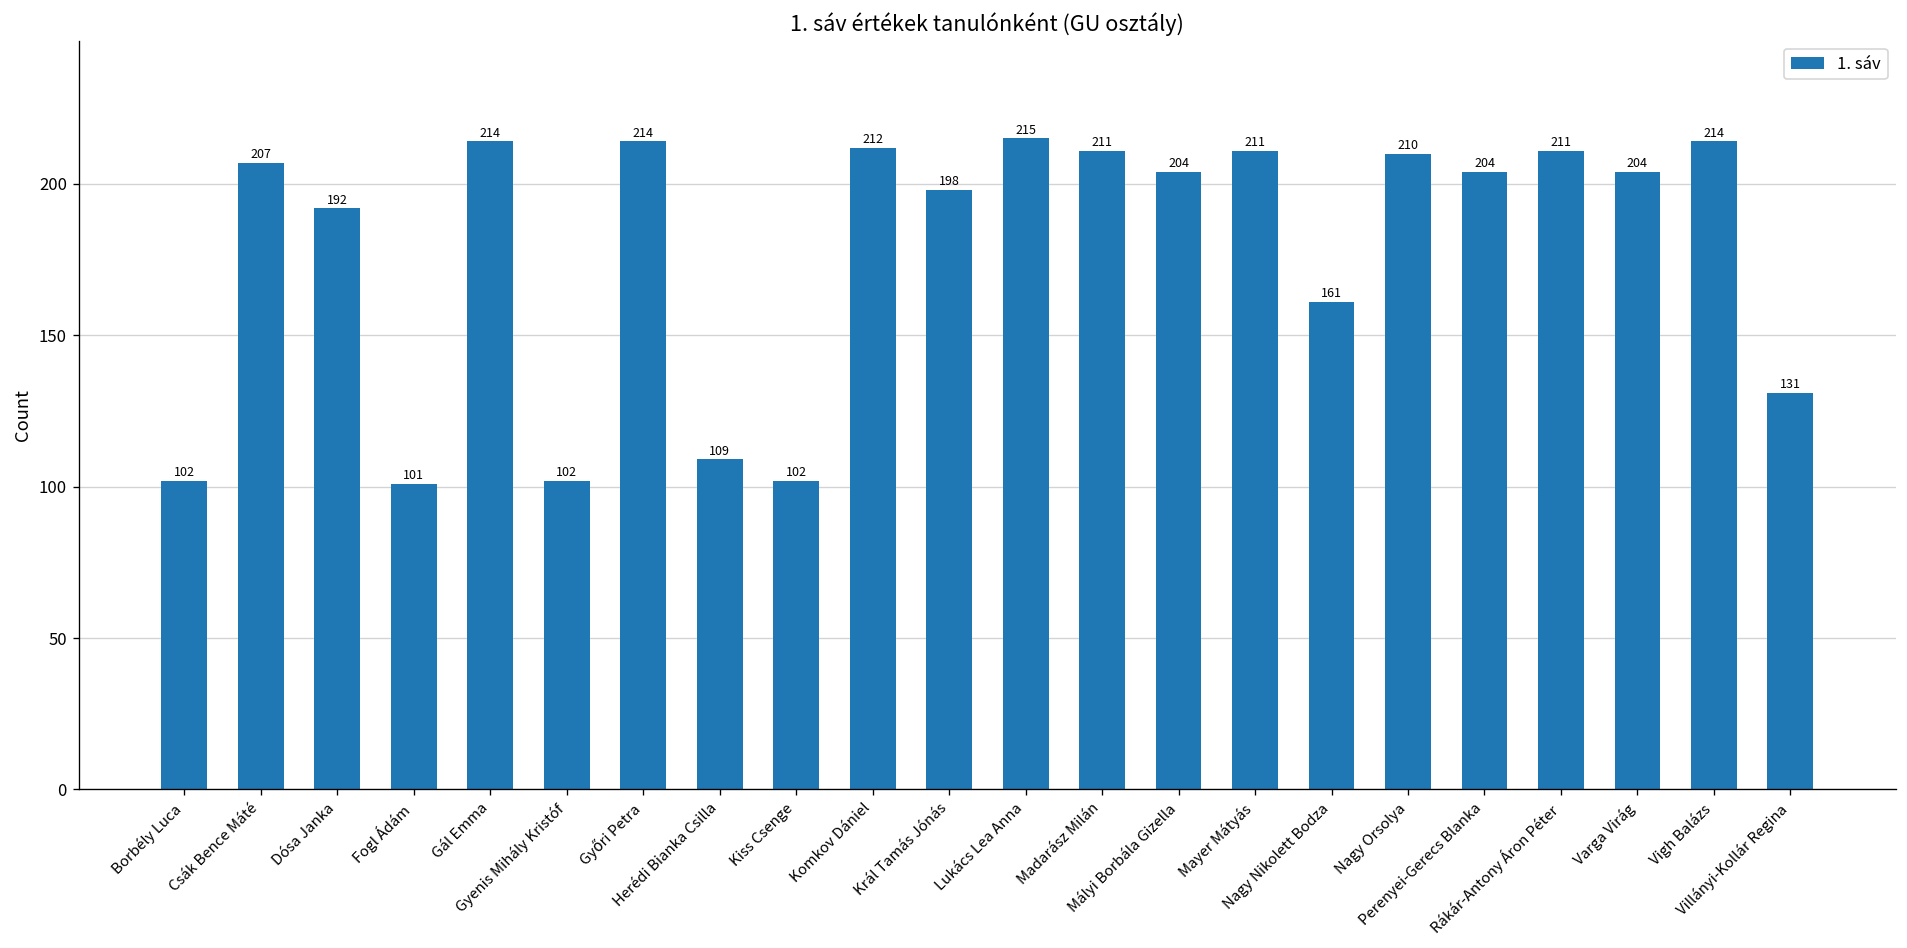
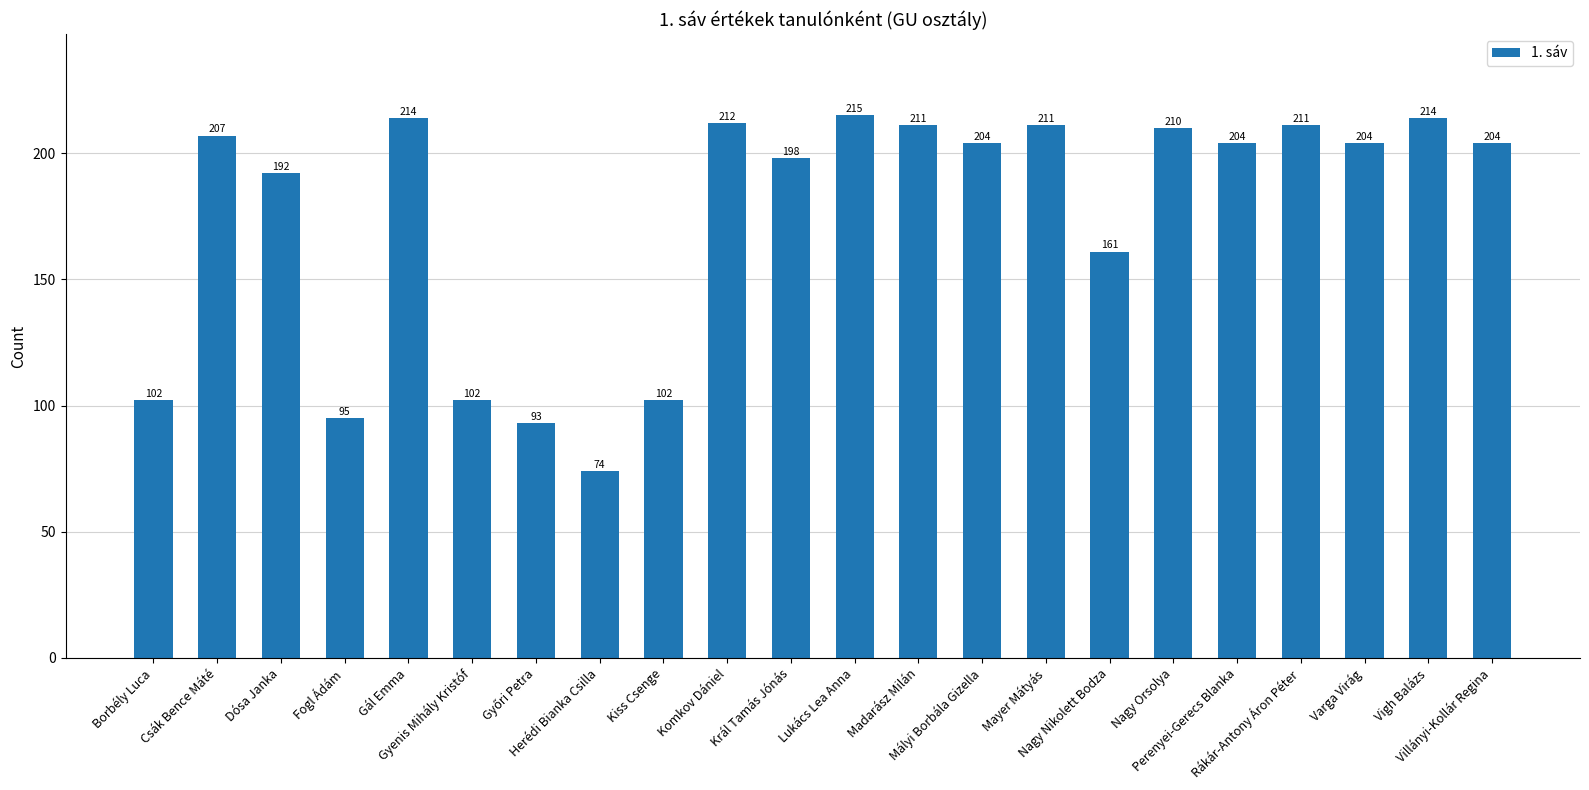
  {
    "Borbély Luca": 102,
    "Csák Bence Máté": 207,
    "Dósa Janka": 192,
-   "Fogl Ádám": 101,
+   "Fogl Ádám": 95,
    "Gál Emma": 214,
    "Gyenis Mihály Kristóf": 102,
-   "Győri Petra": 214,
-   "Herédi Bianka Csilla": 109,
+   "Győri Petra": 93,
+   "Herédi Bianka Csilla": 74,
    "Kiss Csenge": 102,
    "Komkov Dániel": 212,
    "Král Tamás Jónás": 198,
    "Lukács Lea Anna": 215,
    "Madarász Milán": 211,
    "Mályi Borbála Gizella": 204,
    "Mayer Mátyás": 211,
    "Nagy Nikolett Bodza": 161,
    "Nagy Orsolya": 210,
    "Perenyei-Gerecs Blanka": 204,
    "Rákár-Antony Áron Péter": 211,
    "Varga Virág": 204,
    "Vigh Balázs": 214,
-   "Villányi-Kollár Regina": 131
+   "Villányi-Kollár Regina": 204
  }
